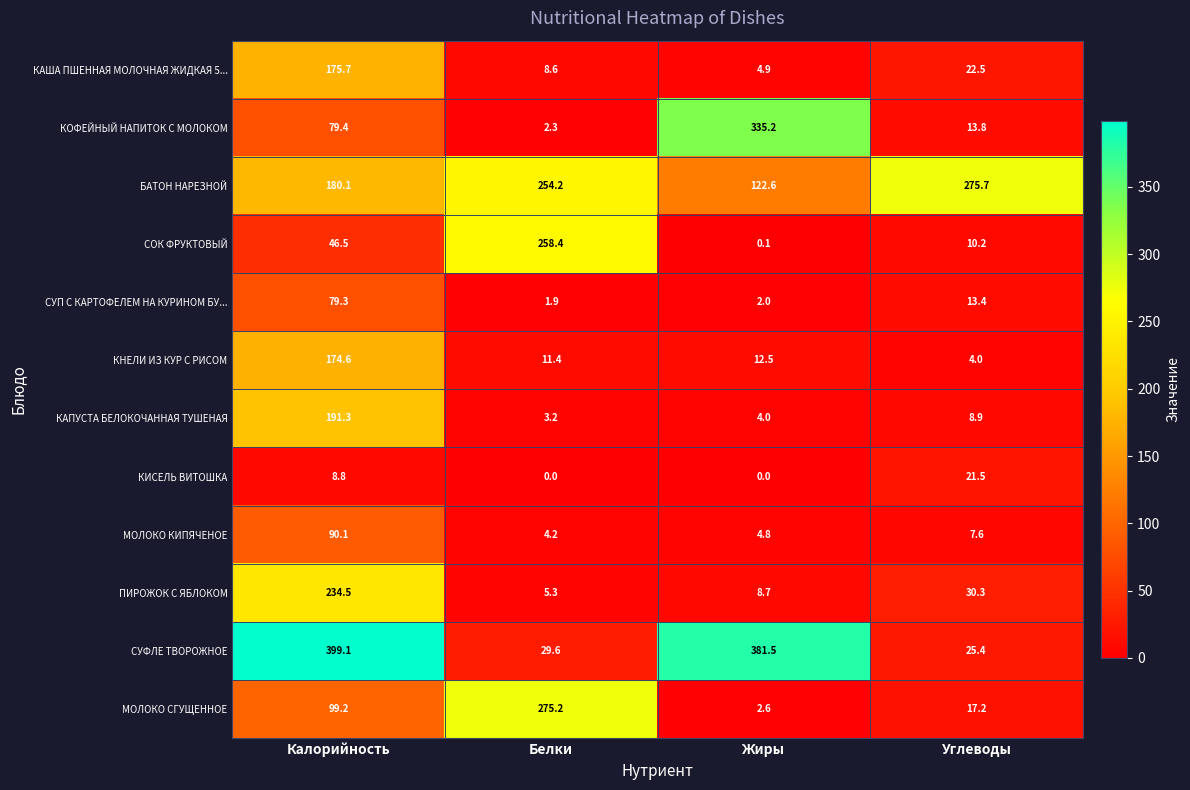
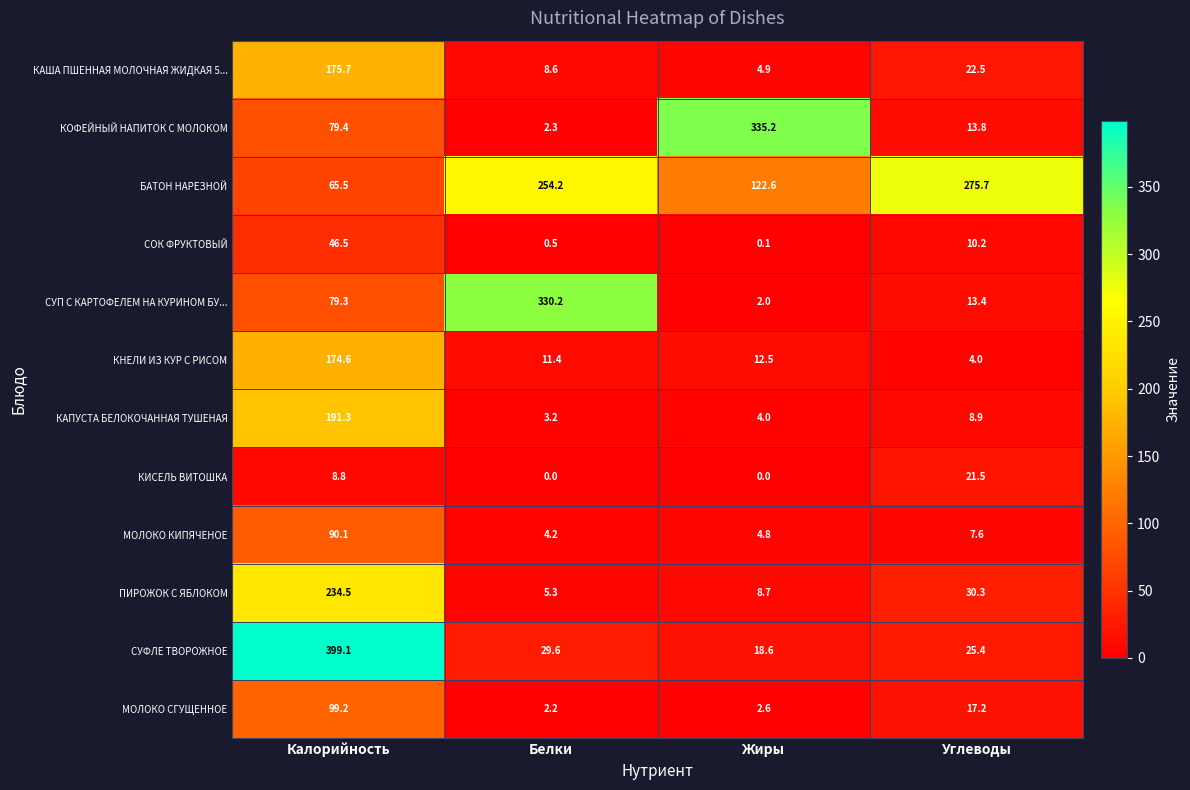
  {
    "КАША ПШЕННАЯ МОЛОЧНАЯ ЖИДКАЯ 5...": {
      "Калорийность": 175.7,
      "Белки": 8.6,
      "Жиры": 4.9,
      "Углеводы": 22.5
    },
    "КОФЕЙНЫЙ НАПИТОК С МОЛОКОМ": {
      "Калорийность": 79.4,
      "Белки": 2.3,
      "Жиры": 335.2,
      "Углеводы": 13.8
    },
    "БАТОН НАРЕЗНОЙ": {
-     "Калорийность": 180.1,
+     "Калорийность": 65.5,
      "Белки": 254.2,
      "Жиры": 122.6,
      "Углеводы": 275.7
    },
    "СОК ФРУКТОВЫЙ": {
      "Калорийность": 46.5,
-     "Белки": 258.4,
+     "Белки": 0.5,
      "Жиры": 0.1,
      "Углеводы": 10.2
    },
    "СУП С КАРТОФЕЛЕМ НА КУРИНОМ БУ...": {
      "Калорийность": 79.3,
-     "Белки": 1.9,
+     "Белки": 330.2,
      "Жиры": 2.0,
      "Углеводы": 13.4
    },
    "КНЕЛИ ИЗ КУР С РИСОМ": {
      "Калорийность": 174.6,
      "Белки": 11.4,
      "Жиры": 12.5,
      "Углеводы": 4.0
    },
    "КАПУСТА БЕЛОКОЧАННАЯ ТУШЕНАЯ": {
      "Калорийность": 191.3,
      "Белки": 3.2,
      "Жиры": 4.0,
      "Углеводы": 8.9
    },
    "КИСЕЛЬ ВИТОШКА": {
      "Калорийность": 8.8,
      "Белки": 0.0,
      "Жиры": 0.0,
      "Углеводы": 21.5
    },
    "МОЛОКО КИПЯЧЕНОЕ": {
      "Калорийность": 90.1,
      "Белки": 4.2,
      "Жиры": 4.8,
      "Углеводы": 7.6
    },
    "ПИРОЖОК С ЯБЛОКОМ": {
      "Калорийность": 234.5,
      "Белки": 5.3,
      "Жиры": 8.7,
      "Углеводы": 30.3
    },
    "СУФЛЕ ТВОРОЖНОЕ": {
      "Калорийность": 399.1,
      "Белки": 29.6,
-     "Жиры": 381.5,
+     "Жиры": 18.6,
      "Углеводы": 25.4
    },
    "МОЛОКО СГУЩЕННОЕ": {
      "Калорийность": 99.2,
-     "Белки": 275.2,
+     "Белки": 2.2,
      "Жиры": 2.6,
      "Углеводы": 17.2
    }
  }
